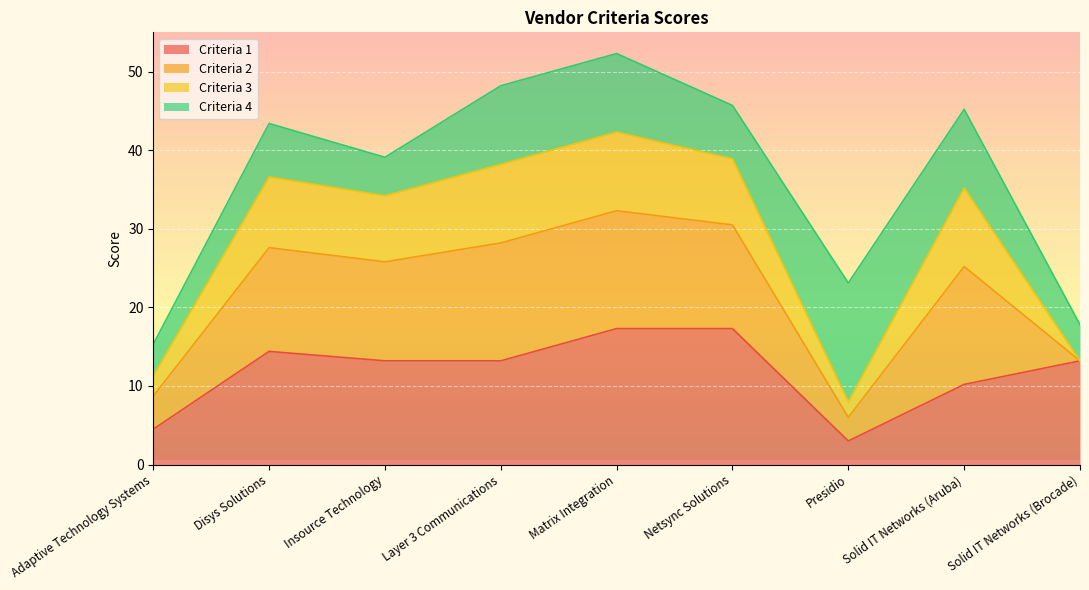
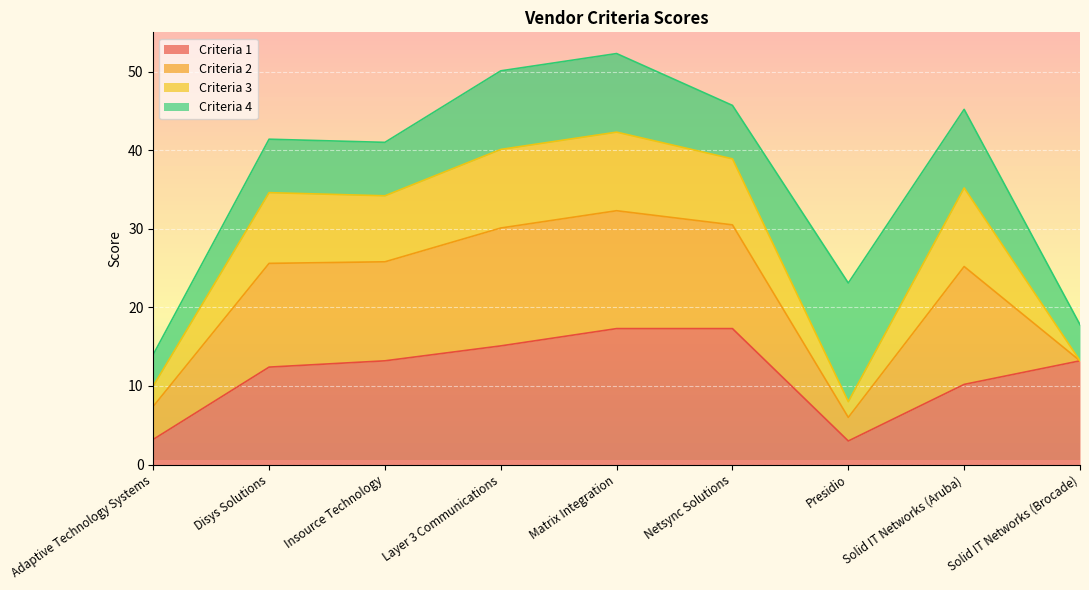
  {
    "Criteria 1": {
-     "Adaptive Technology Systems": 5,
-     "Disys Solutions": 14,
+     "Adaptive Technology Systems": 3,
+     "Disys Solutions": 12,
      "Insource Technology": 13,
-     "Layer 3 Communications": 13,
+     "Layer 3 Communications": 15,
      "Matrix Integration": 17,
      "Netsync Solutions": 17,
      "Presidio": 3,
      "Solid IT Networks (Aruba)": 10
    },
    "Criteria 4": {
      "Adaptive Technology Systems": 4,
      "Disys Solutions": 7,
-     "Insource Technology": 5,
+     "Insource Technology": 7,
      "Layer 3 Communications": 10,
      "Matrix Integration": 10,
      "Netsync Solutions": 7,
      "Presidio": 15,
      "Solid IT Networks (Aruba)": 10,
      "Solid IT Networks (Brocade)": 5
    }
  }
